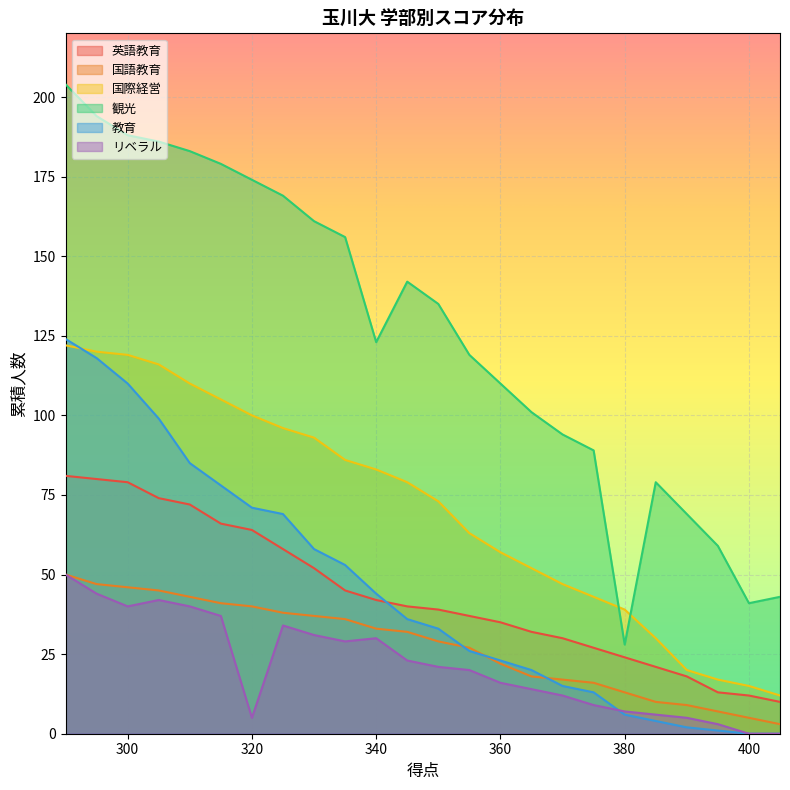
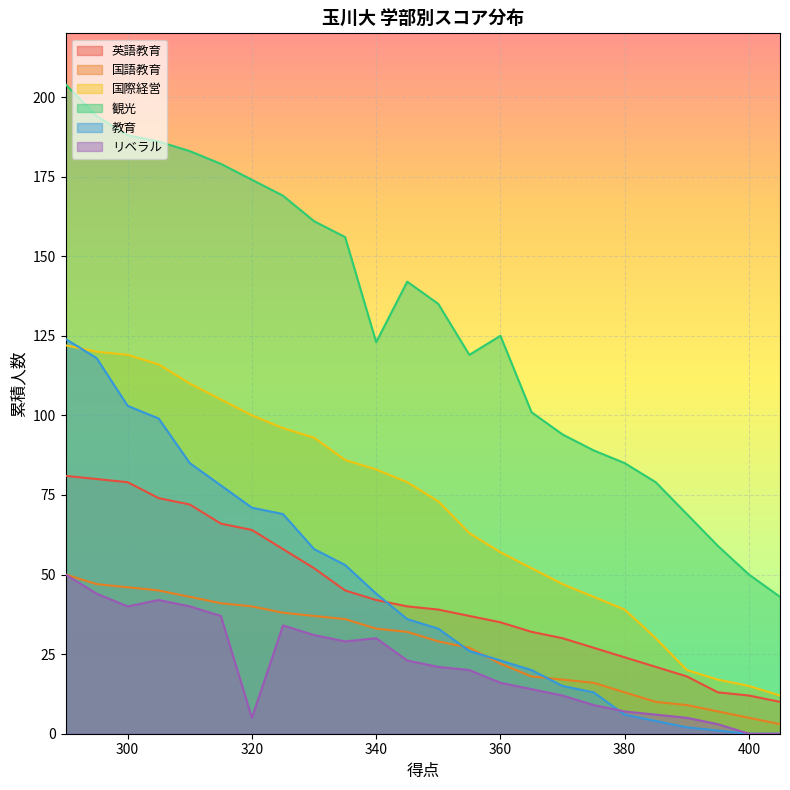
  {
    "観光": {
      "320": 174,
      "340": 123,
-     "360": 110,
-     "380": 28,
-     "400": 41
+     "360": 125,
+     "380": 85,
+     "400": 50
    },
    "教育": {
-     "300": 110,
+     "300": 103,
      "320": 71,
      "340": 44,
      "360": 23,
      "380": 6
    },
    "リベラル": {
      "300": 40,
      "320": 5,
      "340": 30,
      "360": 16,
      "380": 7
    }
  }
